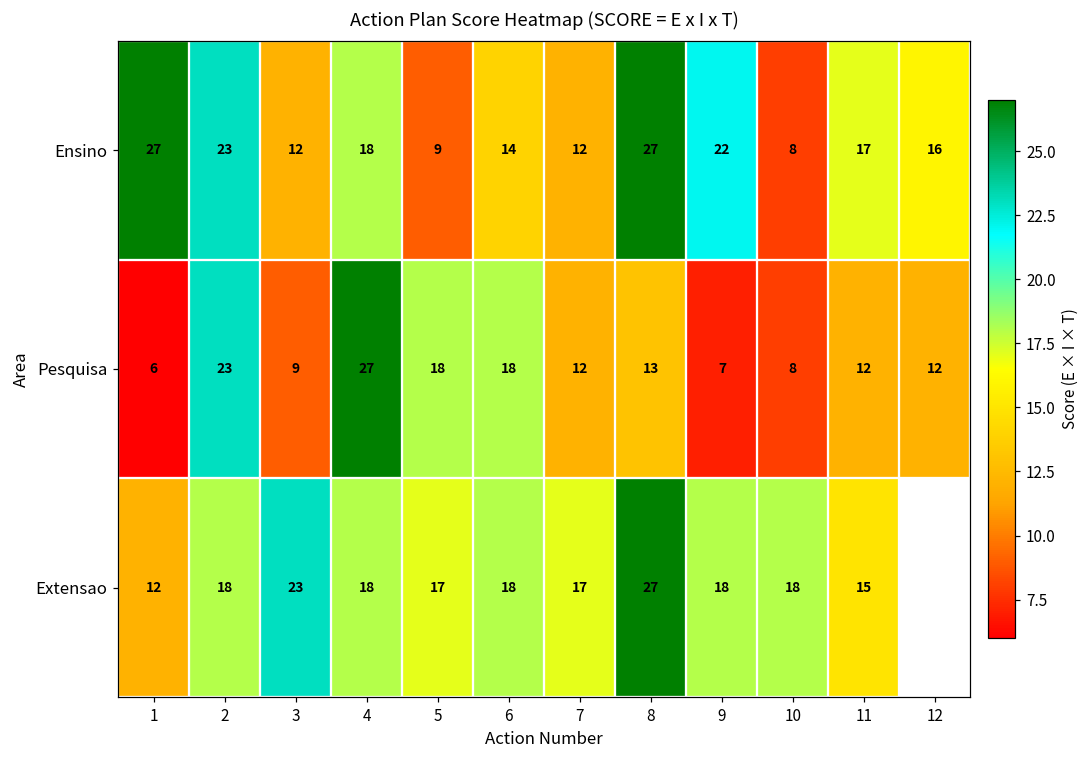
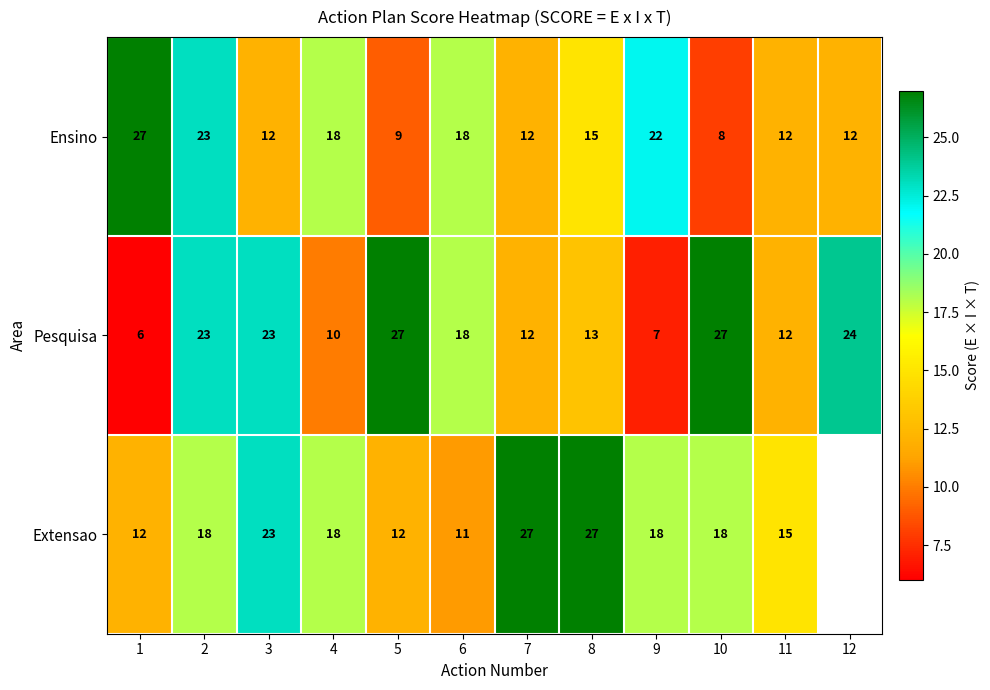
  {
    "Ensino": {
      "1": 27,
      "2": 23,
      "3": 12,
      "4": 18,
      "5": 9,
-     "6": 14,
+     "6": 18,
      "7": 12,
-     "8": 27,
+     "8": 15,
      "9": 22,
      "10": 8,
-     "11": 17,
-     "12": 16
+     "11": 12,
+     "12": 12
    },
    "Pesquisa": {
      "1": 6,
      "2": 23,
-     "3": 9,
-     "4": 27,
-     "5": 18,
+     "3": 23,
+     "4": 10,
+     "5": 27,
      "6": 18,
      "7": 12,
      "8": 13,
      "9": 7,
-     "10": 8,
+     "10": 27,
      "11": 12,
-     "12": 12
+     "12": 24
    },
    "Extensao": {
      "1": 12,
      "2": 18,
      "3": 23,
      "4": 18,
-     "5": 17,
-     "6": 18,
-     "7": 17,
+     "5": 12,
+     "6": 11,
+     "7": 27,
      "8": 27,
      "9": 18,
      "10": 18,
      "11": 15
    }
  }
